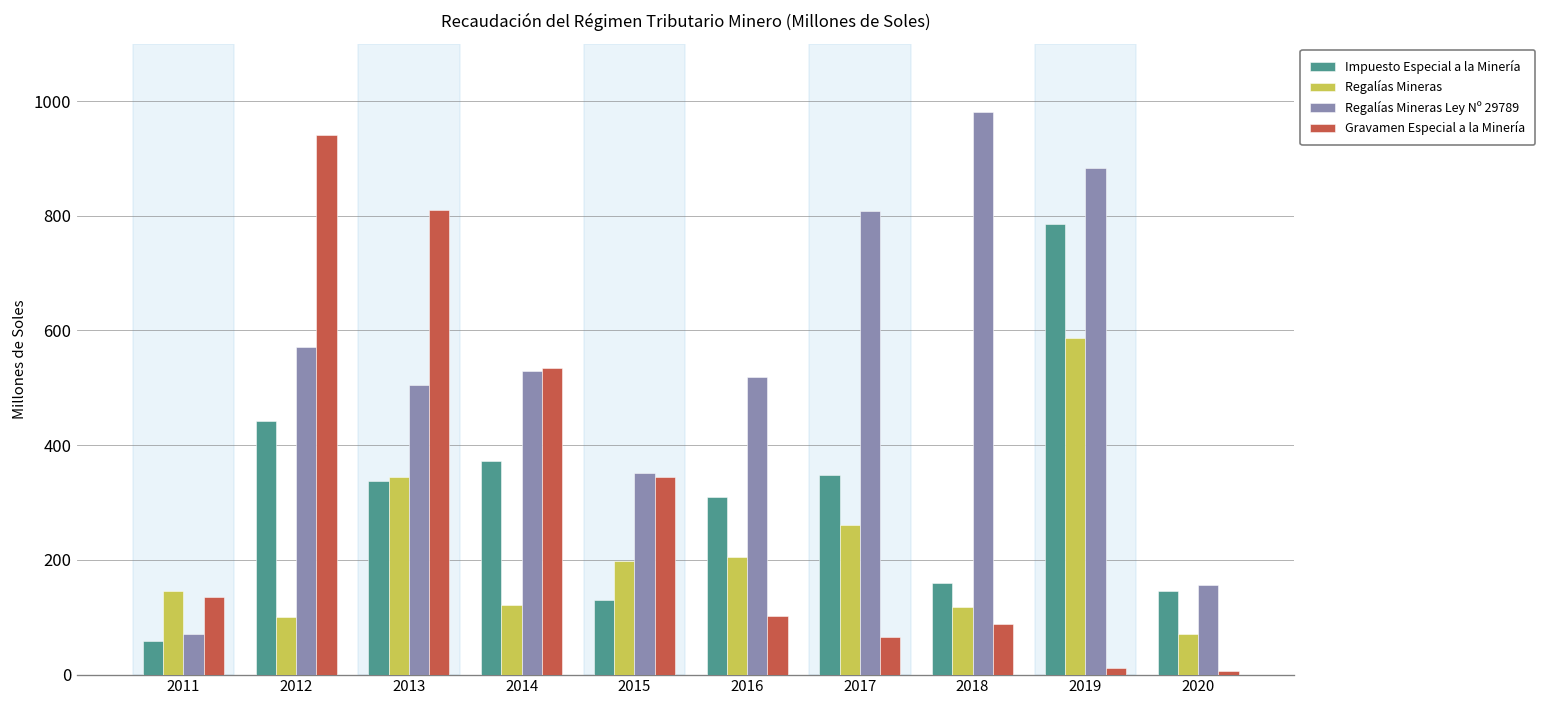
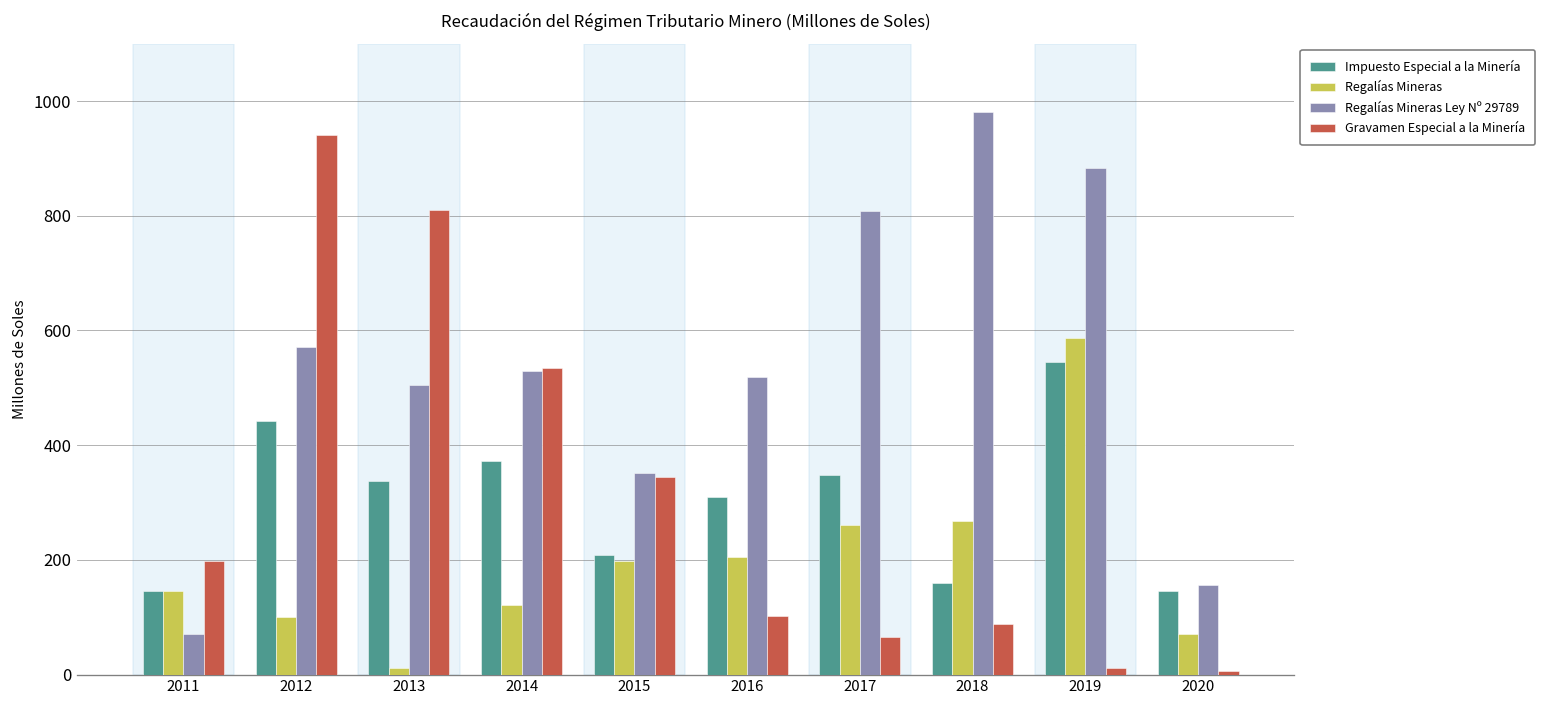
  {
    "Impuesto Especial a la Minería": {
-     "2011": 60,
+     "2011": 150,
      "2012": 440,
      "2013": 340,
      "2014": 370,
-     "2015": 130,
+     "2015": 210,
      "2016": 310,
      "2017": 350,
      "2018": 160,
-     "2019": 790,
+     "2019": 550,
      "2020": 140
    },
    "Regalías Mineras": {
      "2011": 150,
      "2012": 100,
-     "2013": 340,
+     "2013": 10,
      "2014": 120,
      "2015": 200,
      "2016": 210,
      "2017": 260,
-     "2018": 120,
+     "2018": 270,
      "2019": 590,
      "2020": 70
    },
    "Regalías Mineras Ley Nº 29789": {
      "2011": 70,
      "2012": 570,
      "2013": 510,
      "2014": 530,
      "2015": 350,
      "2016": 520,
      "2017": 810,
      "2018": 980,
      "2019": 880,
      "2020": 160
    },
    "Gravamen Especial a la Minería": {
-     "2011": 140,
+     "2011": 200,
      "2012": 940,
      "2013": 810,
      "2014": 540,
      "2015": 340,
      "2016": 100,
      "2017": 70,
      "2018": 90,
      "2019": 10,
      "2020": 10
    }
  }
